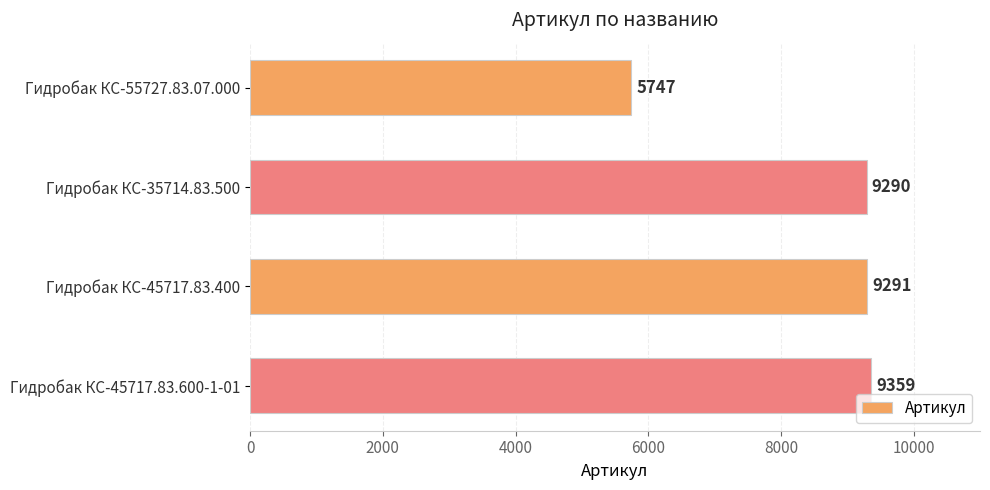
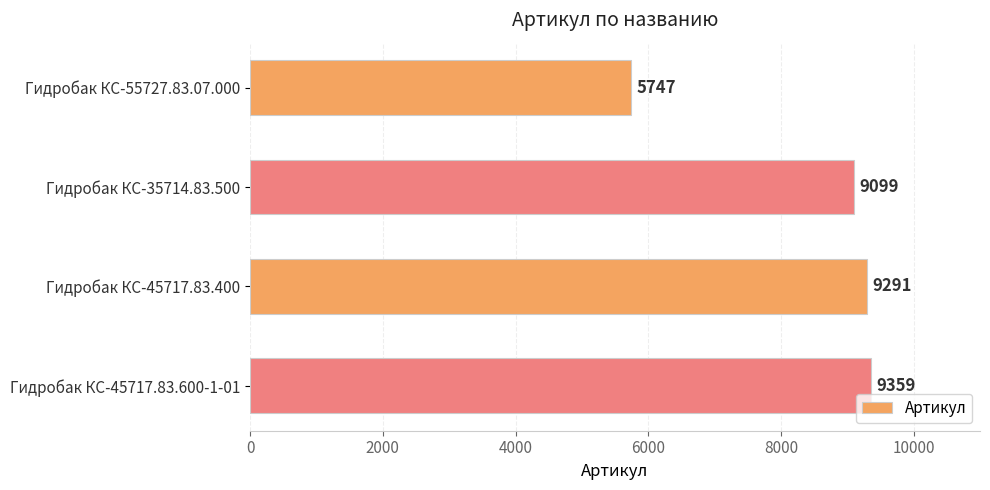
  {
    "Гидробак КС-55727.83.07.000": 5747,
-   "Гидробак КС-35714.83.500": 9290,
+   "Гидробак КС-35714.83.500": 9099,
    "Гидробак КС-45717.83.400": 9291
  }
